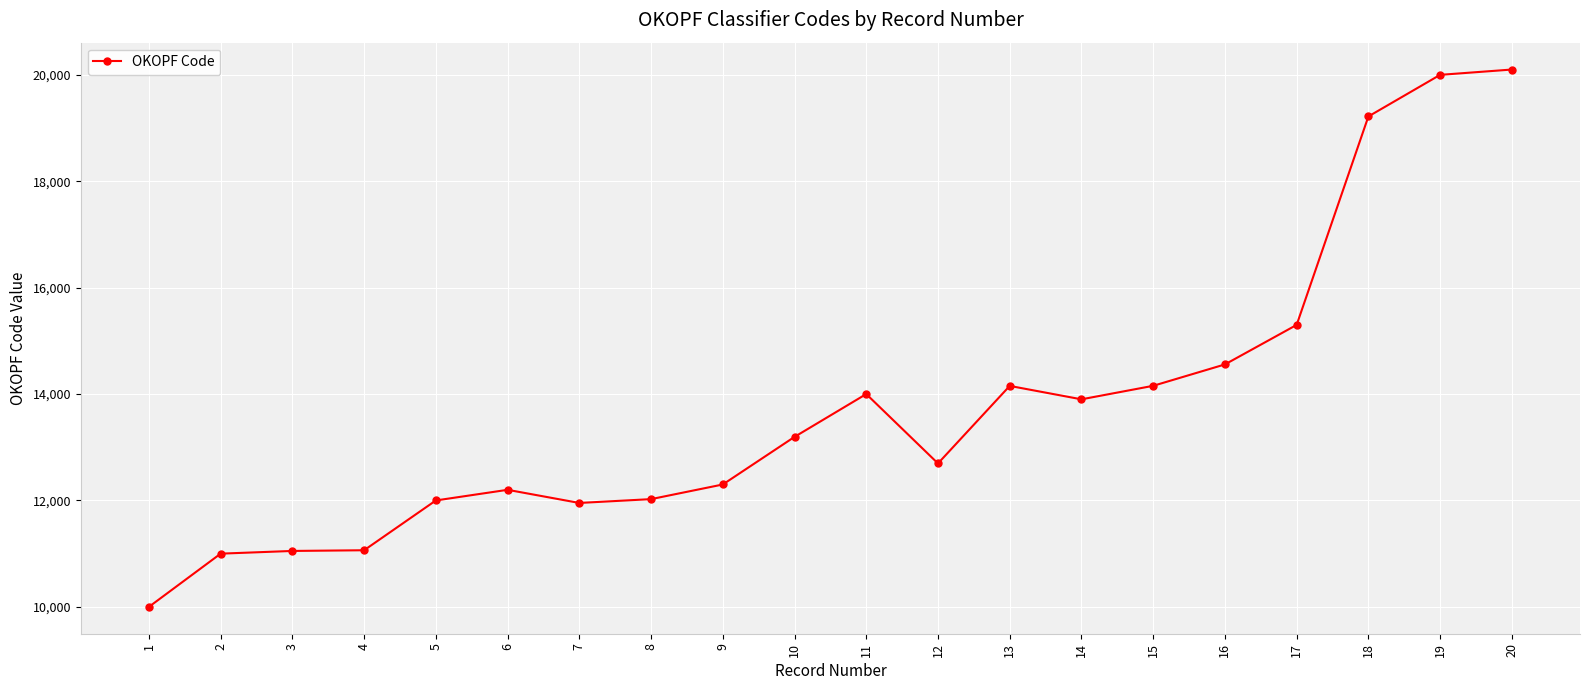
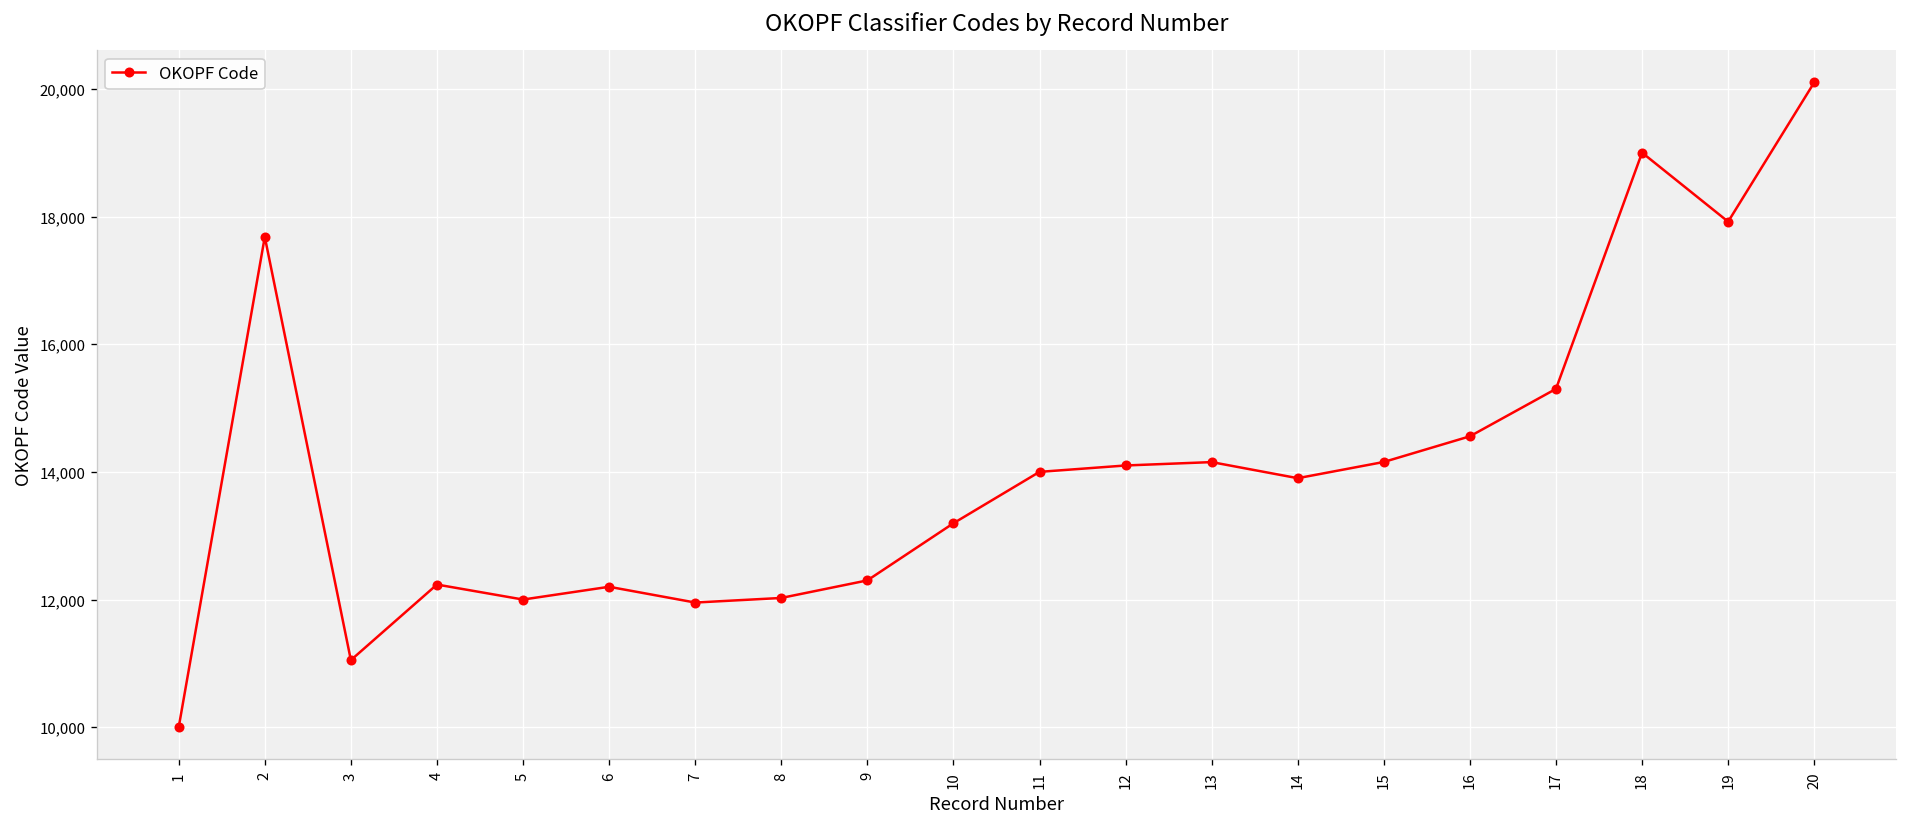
  {
    "1": "10,000",
-   "2": "11,000",
+   "2": "17,700",
    "3": "11,100",
-   "4": "11,100",
+   "4": "12,200",
    "5": "12,000",
    "6": "12,200",
    "7": "12,000",
    "8": "12,000",
    "9": "12,300",
    "10": "13,200",
    "11": "14,000",
-   "12": "12,700",
+   "12": "14,100",
    "13": "14,200",
    "14": "13,900",
    "15": "14,200",
    "16": "14,600",
    "17": "15,300",
-   "18": "19,200",
-   "19": "20,000",
+   "18": "19,000",
+   "19": "17,900",
    "20": "20,100"
  }
